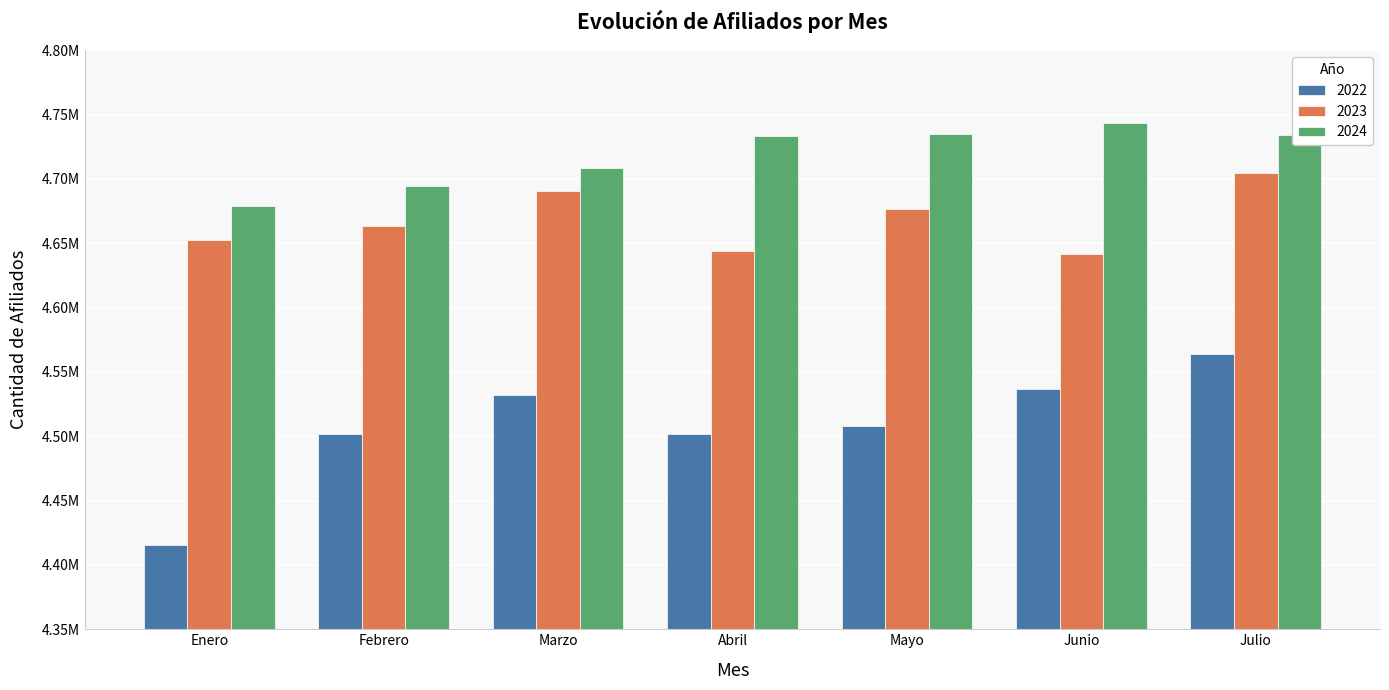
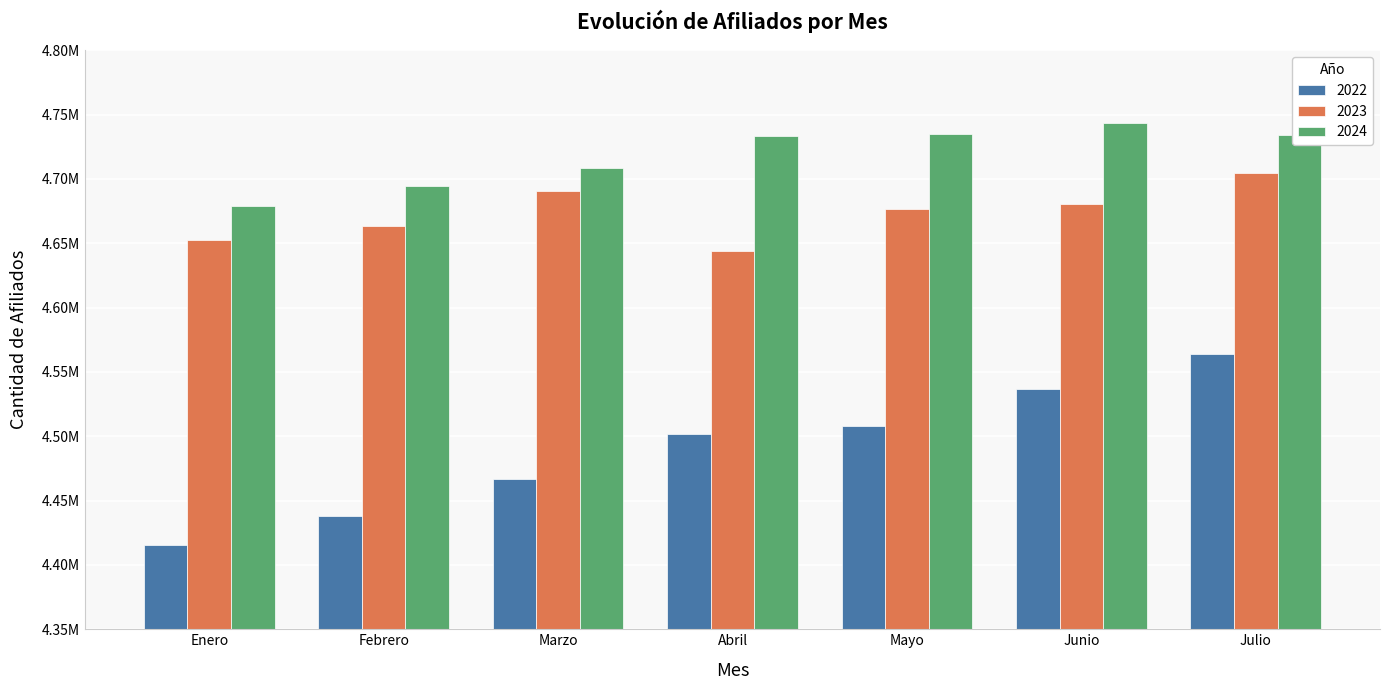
  {
    "2022": {
      "Enero": 4416000,
-     "Febrero": 4502000,
-     "Marzo": 4532000,
+     "Febrero": 4438000,
+     "Marzo": 4466000,
      "Abril": 4501000,
      "Mayo": 4508000,
      "Junio": 4537000,
      "Julio": 4564000
    },
    "2023": {
      "Enero": 4652000,
      "Febrero": 4663000,
      "Marzo": 4691000,
      "Abril": 4644000,
      "Mayo": 4676000,
-     "Junio": 4642000,
+     "Junio": 4680000,
      "Julio": 4705000
    },
    "2024": {
      "Enero": 4679000,
      "Febrero": 4694000,
      "Marzo": 4709000,
      "Abril": 4733000,
      "Mayo": 4735000,
      "Junio": 4743000
    }
  }
